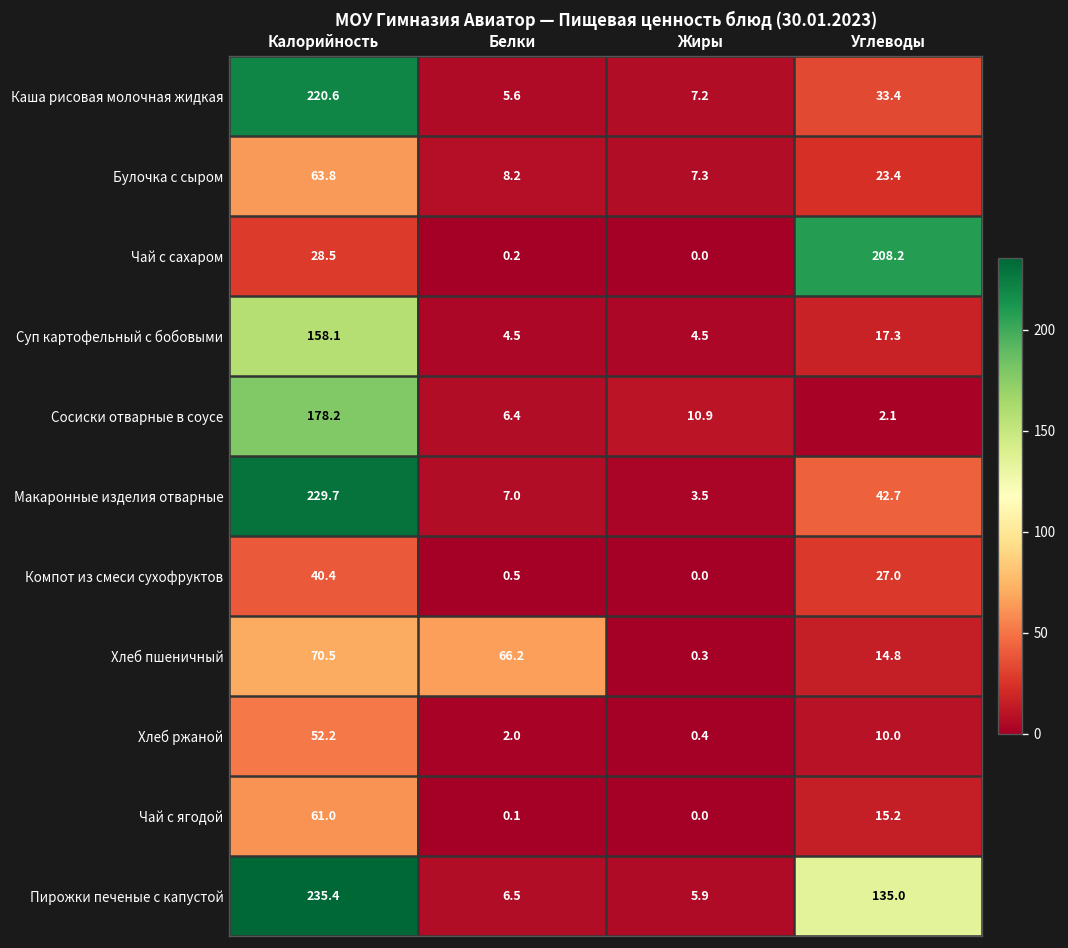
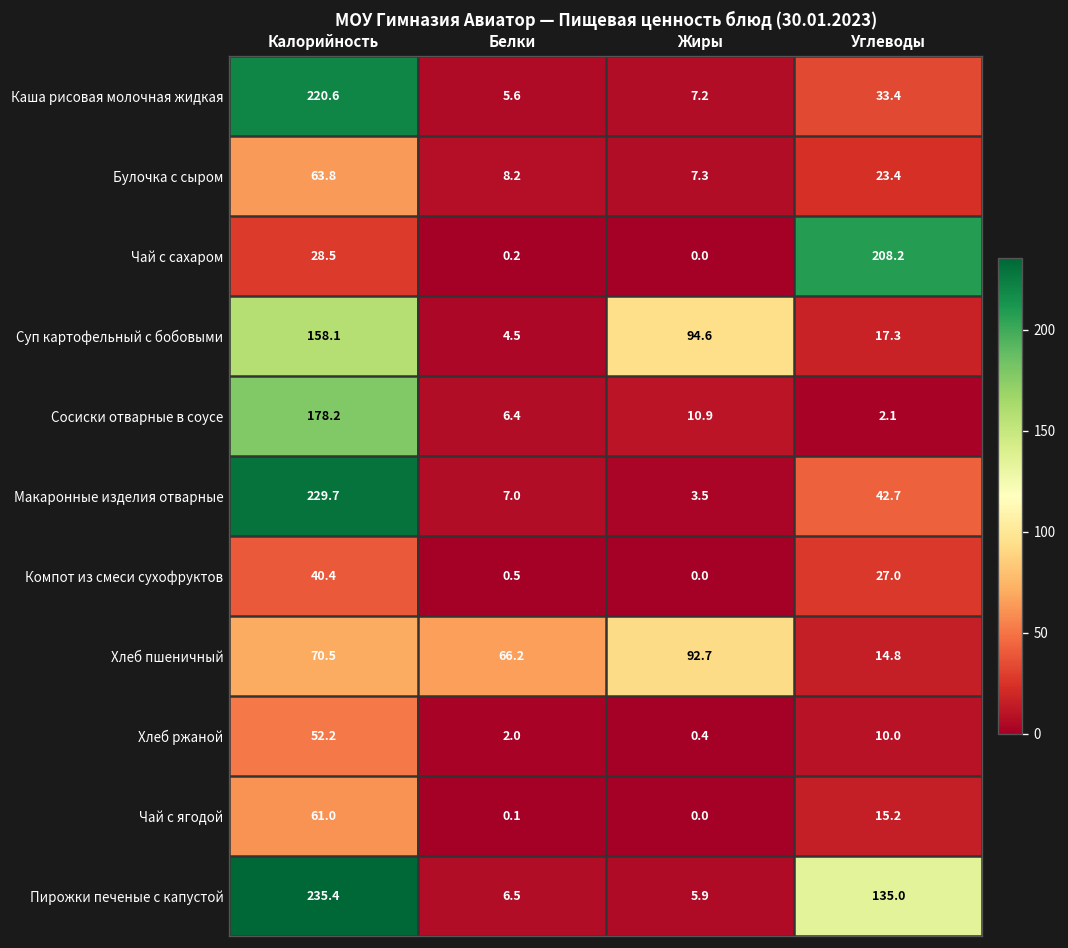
  {
    "Каша рисовая молочная жидкая": {
      "Калорийность": 220.6,
      "Белки": 5.6,
      "Жиры": 7.2,
      "Углеводы": 33.4
    },
    "Булочка с сыром": {
      "Калорийность": 63.8,
      "Белки": 8.2,
      "Жиры": 7.3,
      "Углеводы": 23.4
    },
    "Чай с сахаром": {
      "Калорийность": 28.5,
      "Белки": 0.2,
      "Жиры": 0.0,
      "Углеводы": 208.2
    },
    "Суп картофельный с бобовыми": {
      "Калорийность": 158.1,
      "Белки": 4.5,
-     "Жиры": 4.5,
+     "Жиры": 94.6,
      "Углеводы": 17.3
    },
    "Сосиски отварные в соусе": {
      "Калорийность": 178.2,
      "Белки": 6.4,
      "Жиры": 10.9,
      "Углеводы": 2.1
    },
    "Макаронные изделия отварные": {
      "Калорийность": 229.7,
      "Белки": 7.0,
      "Жиры": 3.5,
      "Углеводы": 42.7
    },
    "Компот из смеси сухофруктов": {
      "Калорийность": 40.4,
      "Белки": 0.5,
      "Жиры": 0.0,
      "Углеводы": 27.0
    },
    "Хлеб пшеничный": {
      "Калорийность": 70.5,
      "Белки": 66.2,
-     "Жиры": 0.3,
+     "Жиры": 92.7,
      "Углеводы": 14.8
    },
    "Хлеб ржаной": {
      "Калорийность": 52.2,
      "Белки": 2.0,
      "Жиры": 0.4,
      "Углеводы": 10.0
    },
    "Чай с ягодой": {
      "Калорийность": 61.0,
      "Белки": 0.1,
      "Жиры": 0.0,
      "Углеводы": 15.2
    },
    "Пирожки печеные с капустой": {
      "Калорийность": 235.4,
      "Белки": 6.5,
      "Жиры": 5.9,
      "Углеводы": 135.0
    }
  }
